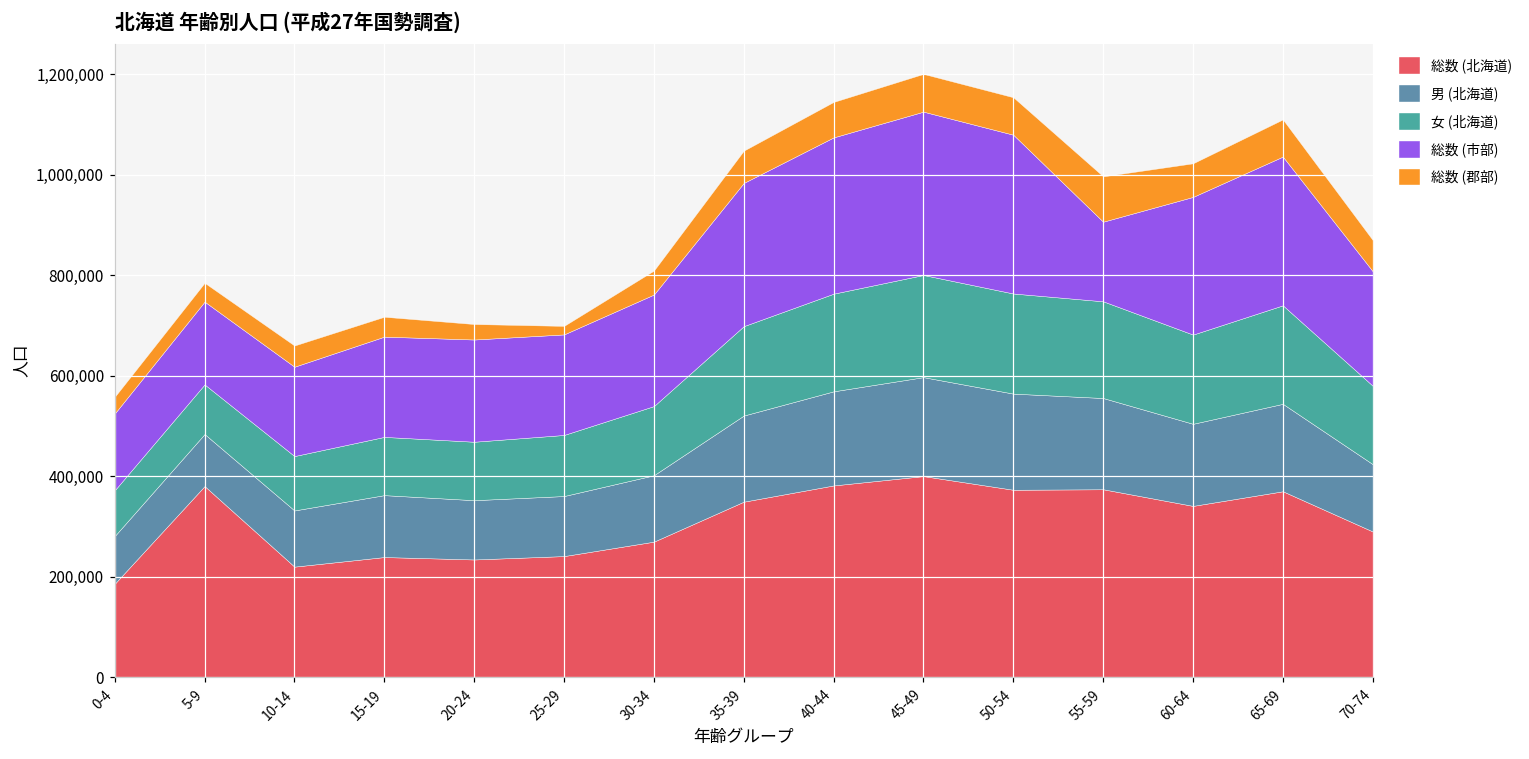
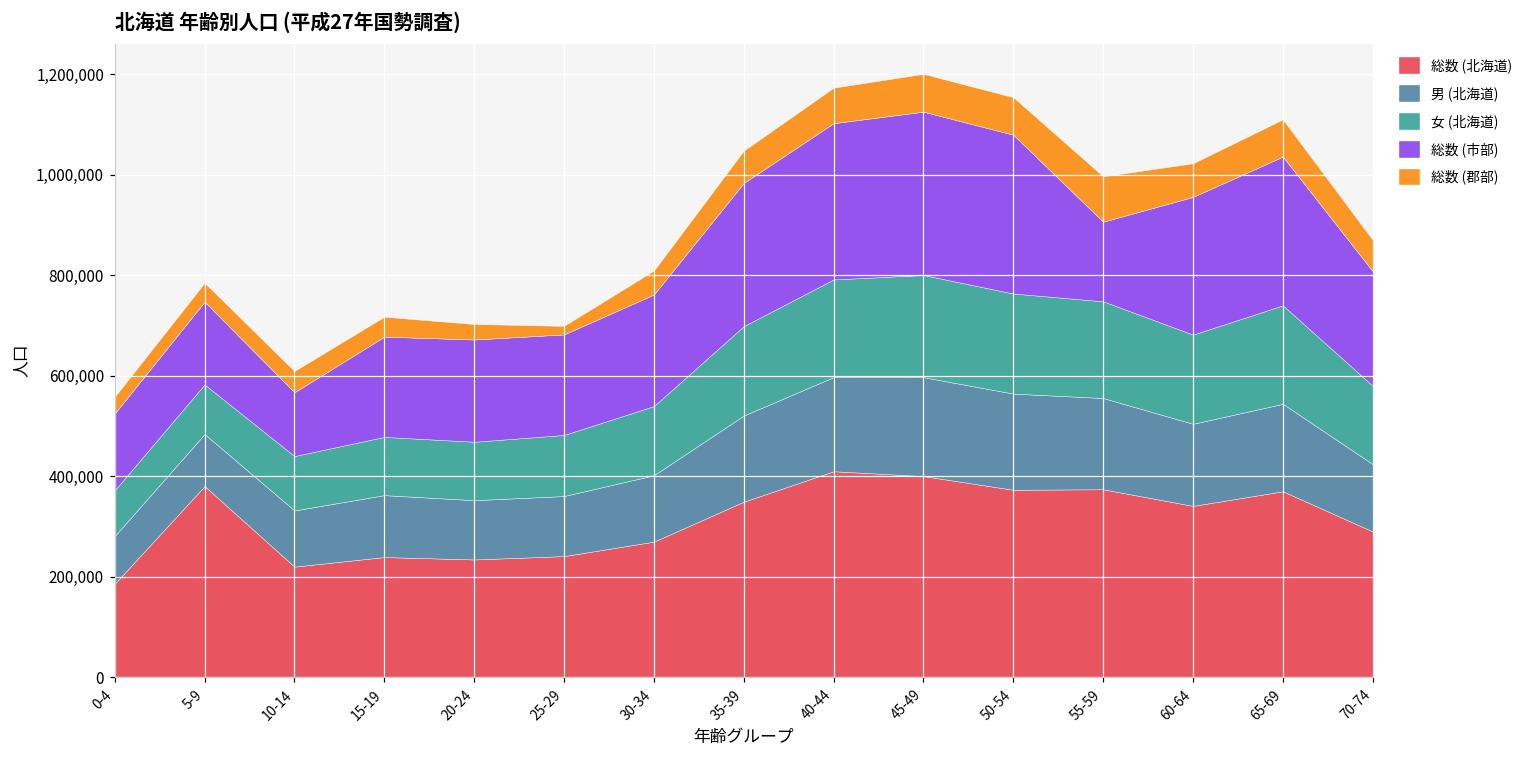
  {
    "総数 (北海道)": {
      "0-4": "190,000",
      "5-9": "380,000",
      "10-14": "220,000",
      "15-19": "240,000",
      "20-24": "230,000",
      "25-29": "240,000",
      "30-34": "270,000",
      "35-39": "350,000",
-     "40-44": "380,000",
+     "40-44": "410,000",
      "45-49": "400,000",
      "50-54": "370,000",
      "55-59": "370,000",
      "60-64": "340,000",
      "65-69": "370,000",
      "70-74": "290,000"
    },
    "総数 (市部)": {
      "0-4": "150,000",
      "5-9": "160,000",
-     "10-14": "180,000",
+     "10-14": "130,000",
      "15-19": "200,000",
      "20-24": "200,000",
      "25-29": "200,000",
      "30-34": "220,000",
      "35-39": "290,000",
      "40-44": "310,000",
      "45-49": "330,000",
      "50-54": "320,000",
      "55-59": "160,000",
      "60-64": "270,000",
      "65-69": "300,000",
      "70-74": "230,000"
    },
    "総数 (郡部)": {
      "0-4": "30,000",
      "5-9": "40,000",
      "10-14": "40,000",
      "15-19": "40,000",
      "20-24": "30,000",
      "25-29": "20,000",
      "30-34": "50,000",
      "35-39": "60,000",
      "40-44": "70,000",
      "45-49": "80,000",
      "50-54": "70,000",
      "55-59": "90,000",
      "60-64": "70,000",
      "65-69": "70,000",
      "70-74": "60,000"
    }
  }
